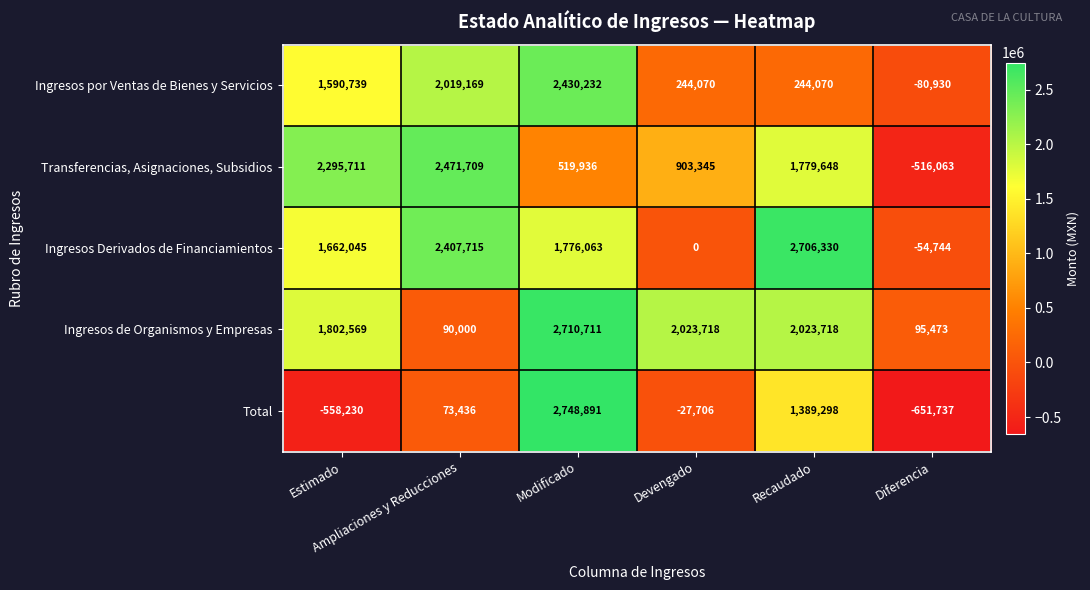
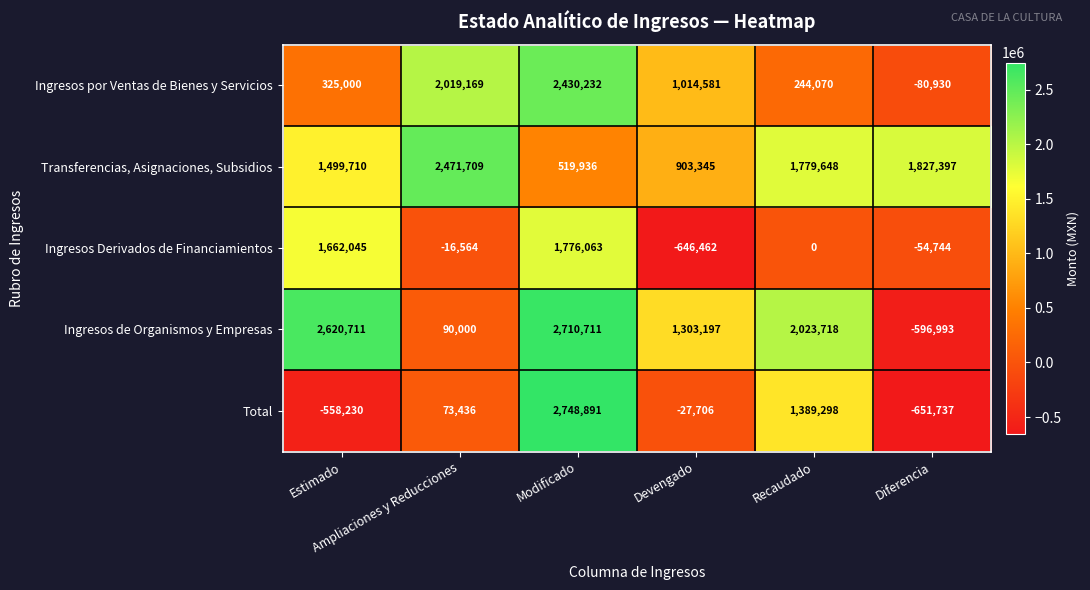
  {
    "Ingresos por Ventas de Bienes y Servicios": {
-     "Estimado": "1,590,739",
+     "Estimado": "325,000",
      "Ampliaciones y Reducciones": "2,019,169",
      "Modificado": "2,430,232",
-     "Devengado": "244,070",
+     "Devengado": "1,014,581",
      "Recaudado": "244,070",
      "Diferencia": "-80,930"
    },
    "Transferencias, Asignaciones, Subsidios": {
-     "Estimado": "2,295,711",
+     "Estimado": "1,499,710",
      "Ampliaciones y Reducciones": "2,471,709",
      "Modificado": "519,936",
      "Devengado": "903,345",
      "Recaudado": "1,779,648",
-     "Diferencia": "-516,063"
+     "Diferencia": "1,827,397"
    },
    "Ingresos Derivados de Financiamientos": {
      "Estimado": "1,662,045",
-     "Ampliaciones y Reducciones": "2,407,715",
+     "Ampliaciones y Reducciones": "-16,564",
      "Modificado": "1,776,063",
-     "Devengado": "0",
-     "Recaudado": "2,706,330",
+     "Devengado": "-646,462",
+     "Recaudado": "0",
      "Diferencia": "-54,744"
    },
    "Ingresos de Organismos y Empresas": {
-     "Estimado": "1,802,569",
+     "Estimado": "2,620,711",
      "Ampliaciones y Reducciones": "90,000",
      "Modificado": "2,710,711",
-     "Devengado": "2,023,718",
+     "Devengado": "1,303,197",
      "Recaudado": "2,023,718",
-     "Diferencia": "95,473"
+     "Diferencia": "-596,993"
    },
    "Total": {
      "Estimado": "-558,230",
      "Ampliaciones y Reducciones": "73,436",
      "Modificado": "2,748,891",
      "Devengado": "-27,706",
      "Recaudado": "1,389,298",
      "Diferencia": "-651,737"
    }
  }
